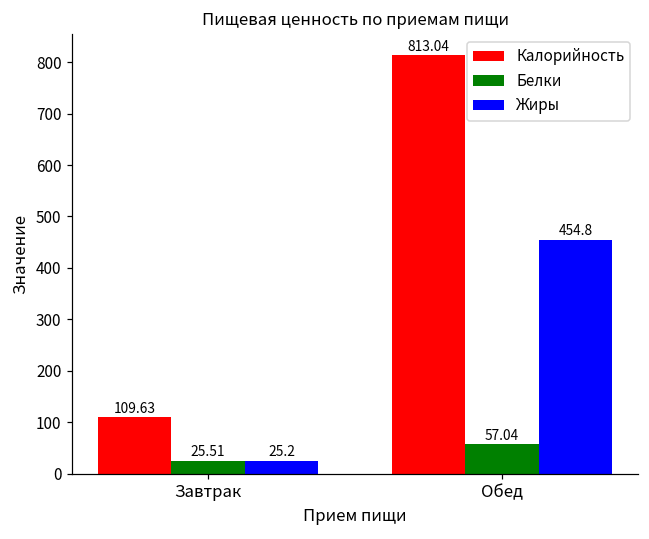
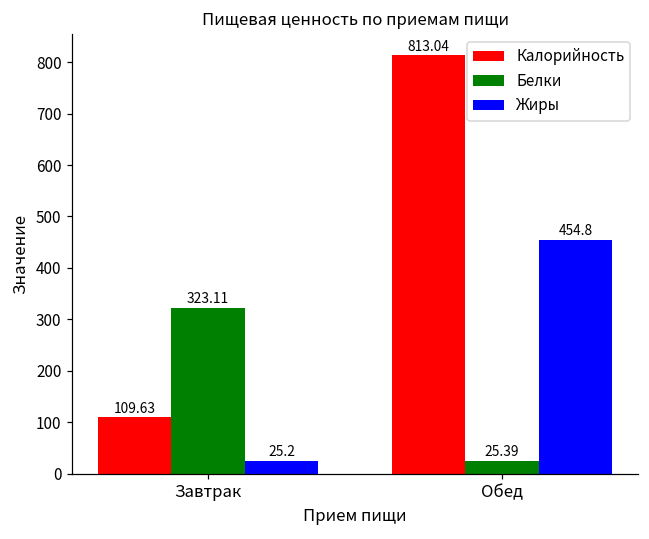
  {
    "Калорийность": {
      "Завтрак": 109.63,
      "Обед": 813.04
    },
    "Белки": {
-     "Завтрак": 25.51,
-     "Обед": 57.04
+     "Завтрак": 323.11,
+     "Обед": 25.39
    },
    "Жиры": {
      "Завтрак": 25.2,
      "Обед": 454.8
    }
  }
